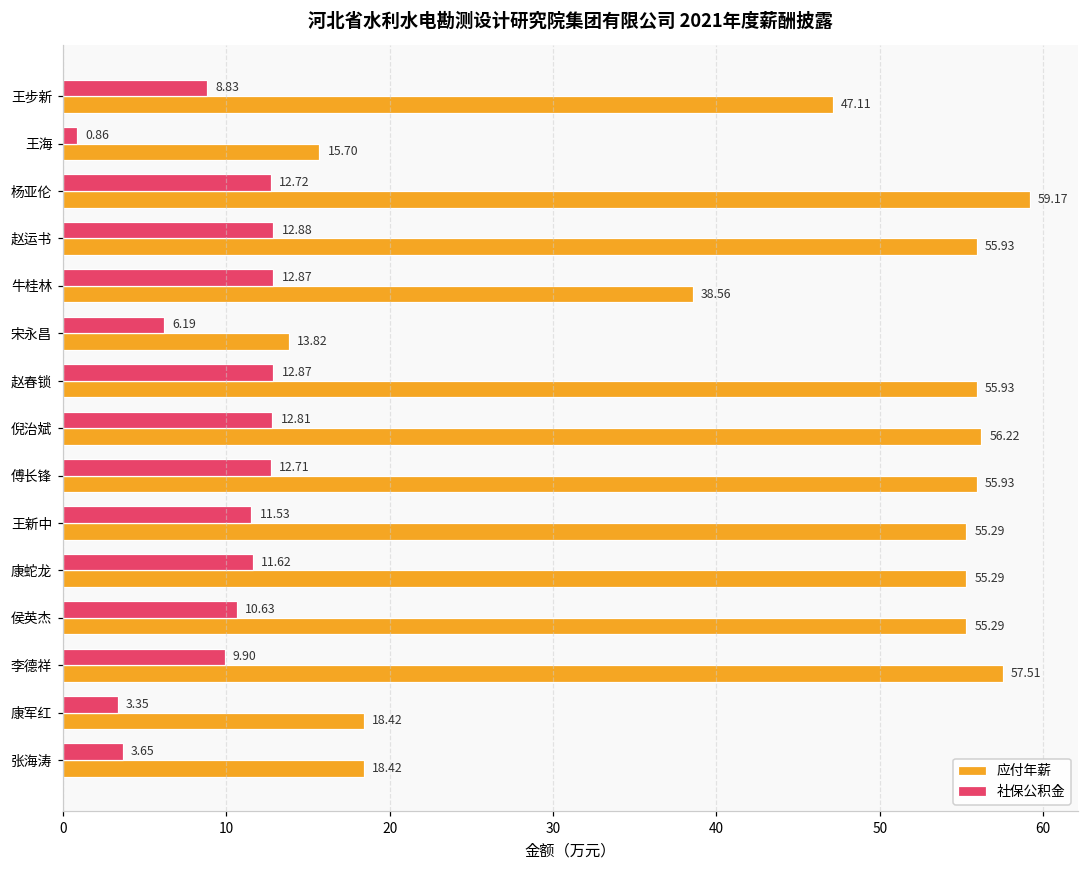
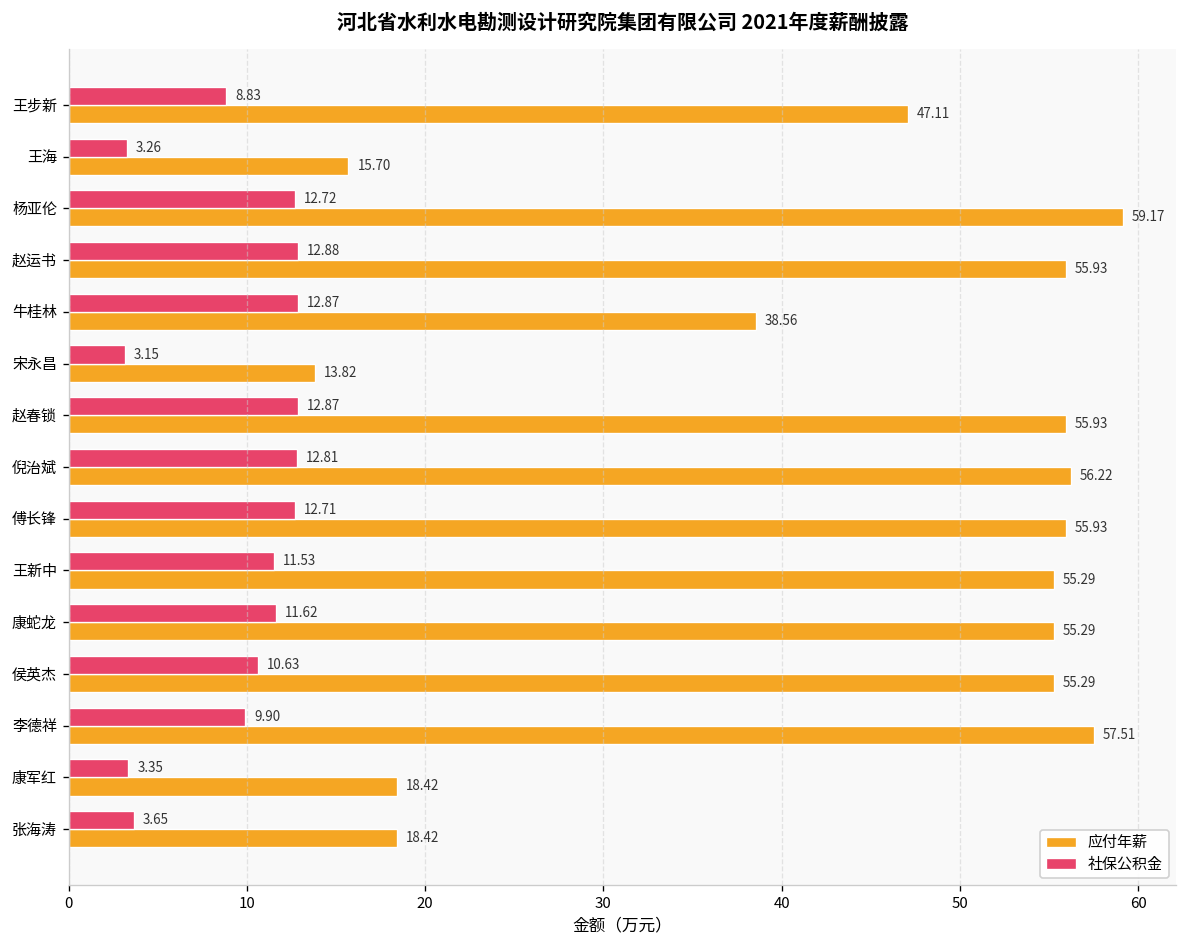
  {
    "应付年薪": {
      "王步新": 47.11,
      "王海": 15.70,
      "杨亚伦": 59.17,
      "赵运书": 55.93,
      "牛桂林": 38.56,
      "宋永昌": 13.82,
      "赵春锁": 55.93,
      "倪治斌": 56.22,
      "傅长锋": 55.93,
      "王新中": 55.29,
      "康蛇龙": 55.29,
      "侯英杰": 55.29,
      "李德祥": 57.51,
      "康军红": 18.42,
      "张海涛": 18.42
    },
    "社保公积金": {
      "王步新": 8.83,
-     "王海": 0.86,
+     "王海": 3.26,
      "杨亚伦": 12.72,
      "赵运书": 12.88,
      "牛桂林": 12.87,
-     "宋永昌": 6.19,
+     "宋永昌": 3.15,
      "赵春锁": 12.87,
      "倪治斌": 12.81,
      "傅长锋": 12.71,
      "王新中": 11.53,
      "康蛇龙": 11.62,
      "侯英杰": 10.63,
      "李德祥": 9.90,
      "康军红": 3.35,
      "张海涛": 3.65
    }
  }
